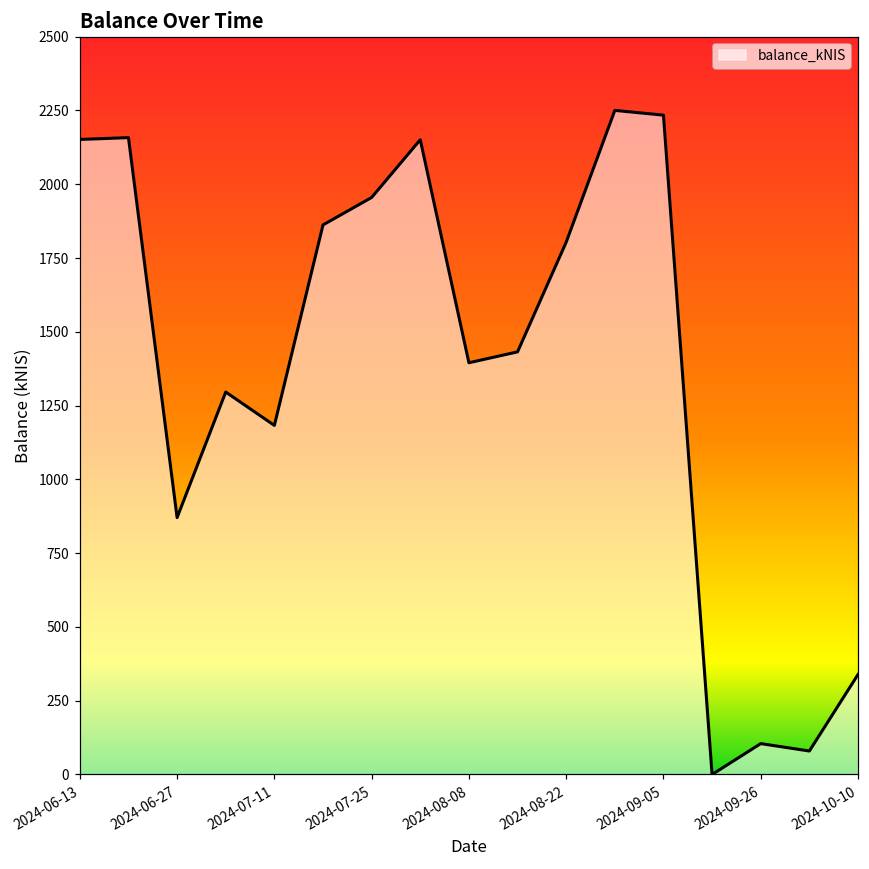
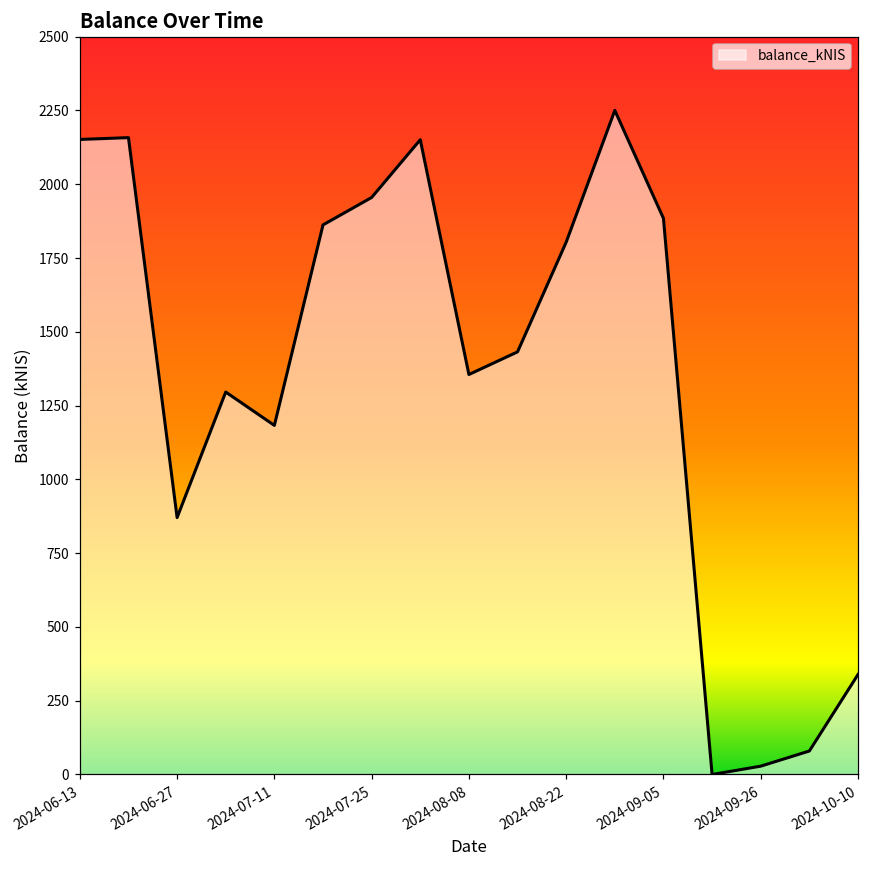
  {
    "2024-06-13": 2150,
    "2024-06-27": 870,
    "2024-07-11": 1180,
    "2024-07-25": 1960,
-   "2024-08-08": 1400,
+   "2024-08-08": 1360,
    "2024-08-22": 1800,
-   "2024-09-05": 2230,
-   "2024-09-26": 100,
+   "2024-09-05": 1880,
+   "2024-09-26": 30,
    "2024-10-10": 340
  }
